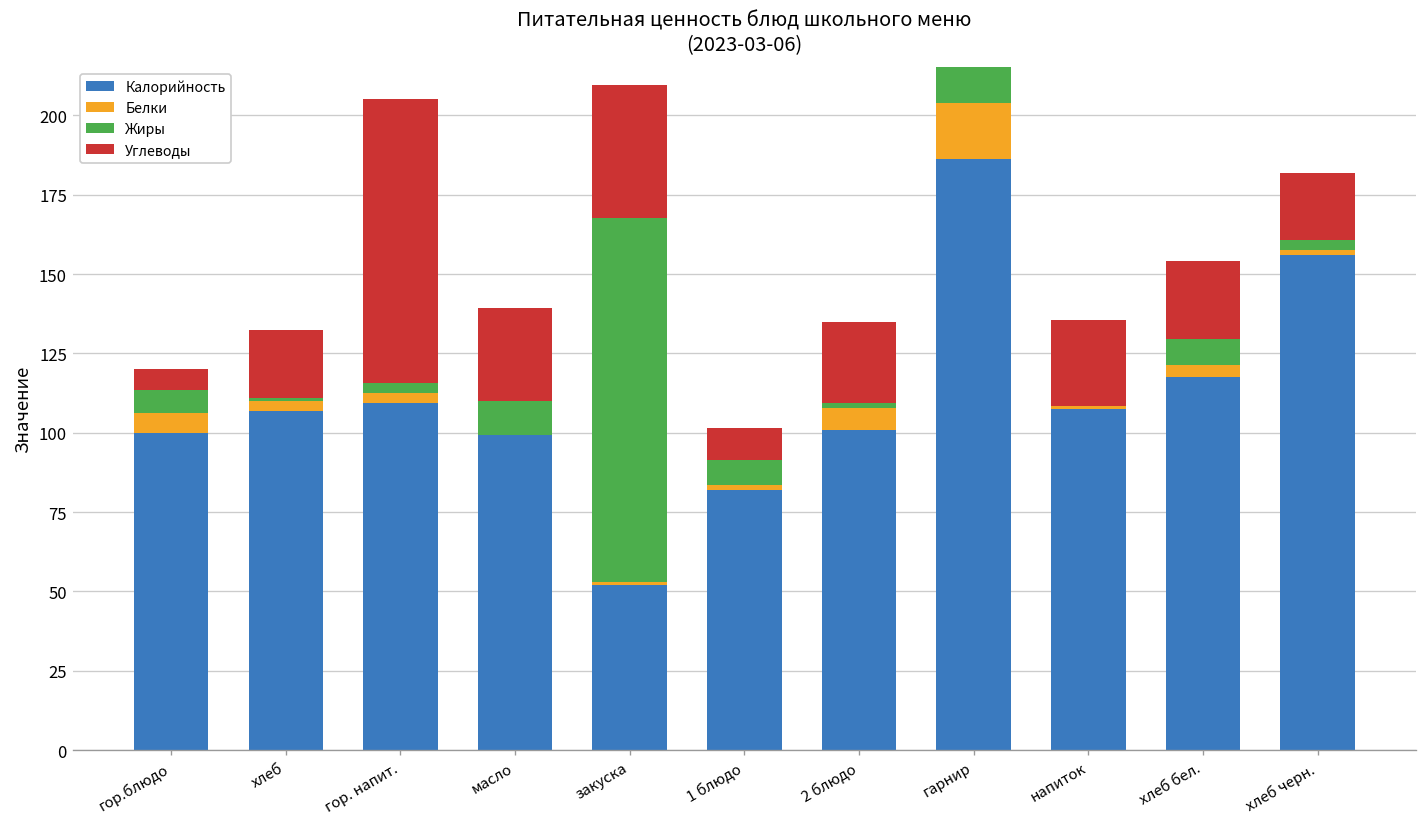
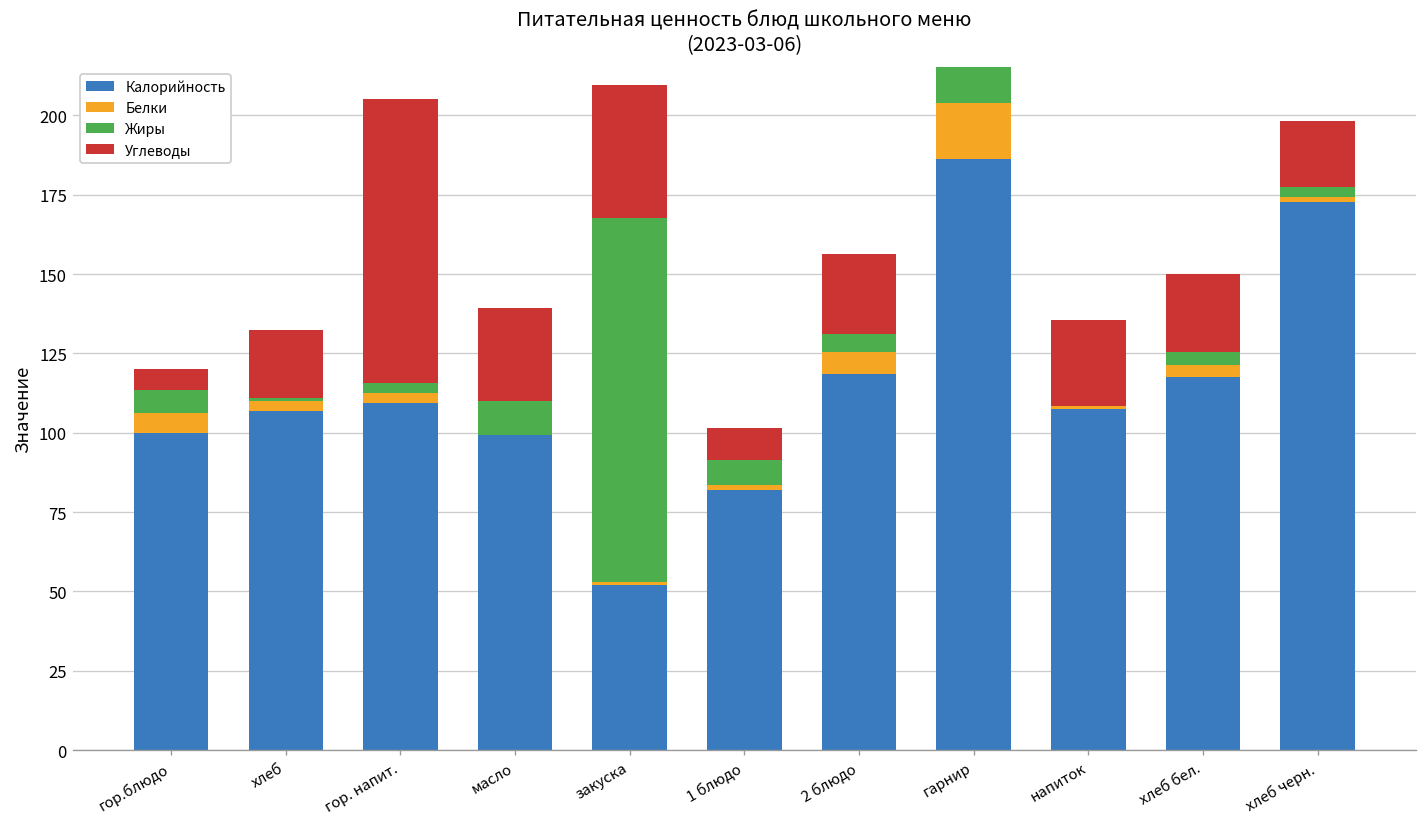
  {
    "Калорийность": {
      "гор.блюдо": 100,
      "хлеб": 107,
      "гор. напит.": 109,
      "масло": 99,
      "закуска": 52,
      "1 блюдо": 82,
-     "2 блюдо": 101,
+     "2 блюдо": 119,
      "гарнир": 186,
      "напиток": 107,
      "хлеб бел.": 118,
-     "хлеб черн.": 156
+     "хлеб черн.": 173
    },
    "Белки": {
      "гор.блюдо": 6,
      "хлеб": 3,
      "гор. напит.": 3,
      "1 блюдо": 1,
      "2 блюдо": 7,
      "гарнир": 18,
      "напиток": 1,
      "хлеб бел.": 4,
      "хлеб черн.": 2
    },
    "Жиры": {
      "гор.блюдо": 7,
      "гор. напит.": 3,
      "масло": 11,
      "закуска": 115,
      "1 блюдо": 8,
-     "2 блюдо": 2,
+     "2 блюдо": 5,
      "гарнир": 11,
      "напиток": 0,
-     "хлеб бел.": 8,
+     "хлеб бел.": 4,
      "хлеб черн.": 3
    },
    "Углеводы": {
      "гор.блюдо": 7,
      "хлеб": 21,
      "гор. напит.": 90,
      "масло": 29,
      "закуска": 42,
      "1 блюдо": 10,
      "2 блюдо": 25,
      "гарнир": 0,
      "напиток": 27,
      "хлеб бел.": 25,
      "хлеб черн.": 21
    }
  }
